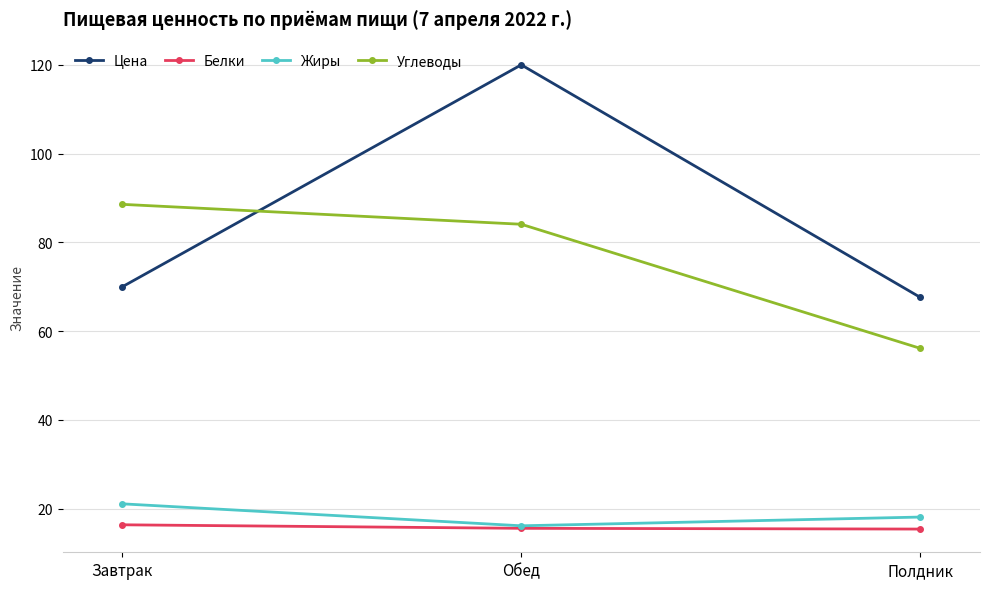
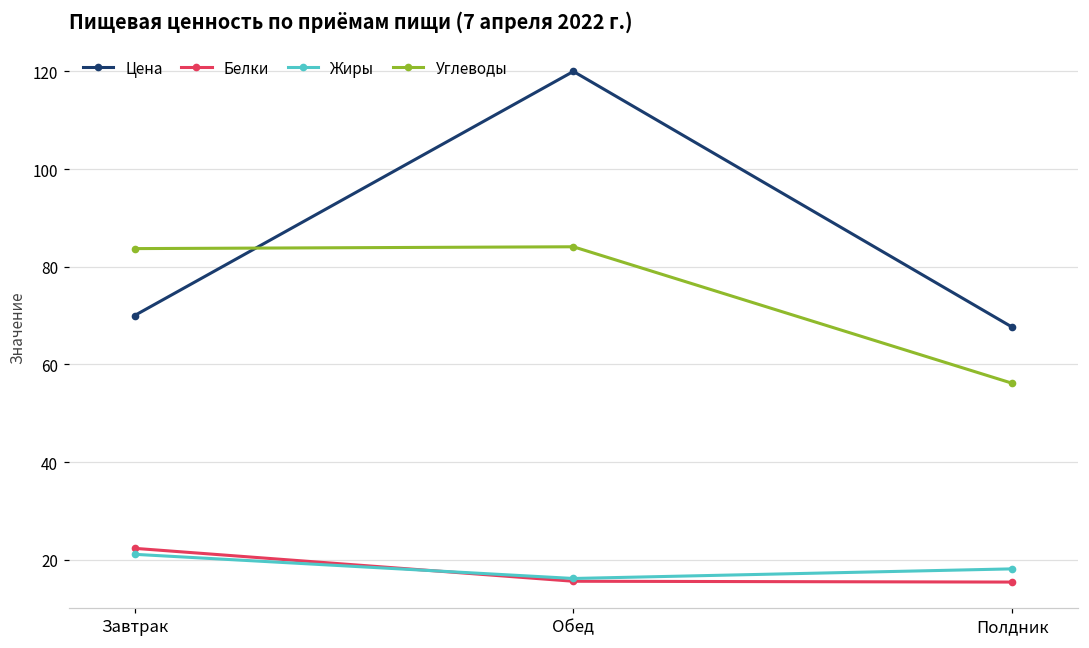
  {
    "Цена": {
      "Завтрак": 70,
      "Обед": 120,
      "Полдник": 68
    },
    "Белки": {
-     "Завтрак": 16,
+     "Завтрак": 22,
      "Полдник": 15
    },
    "Жиры": {
      "Завтрак": 21,
      "Полдник": 18
    },
    "Углеводы": {
-     "Завтрак": 89,
+     "Завтрак": 84,
      "Обед": 84,
      "Полдник": 56
    }
  }
